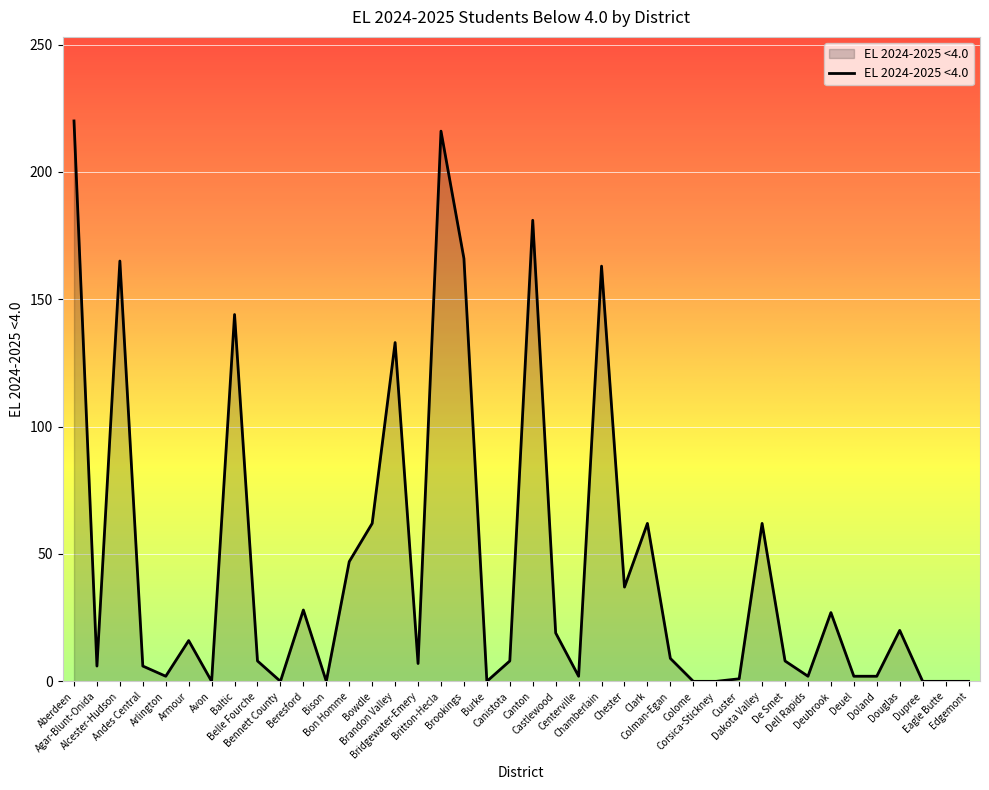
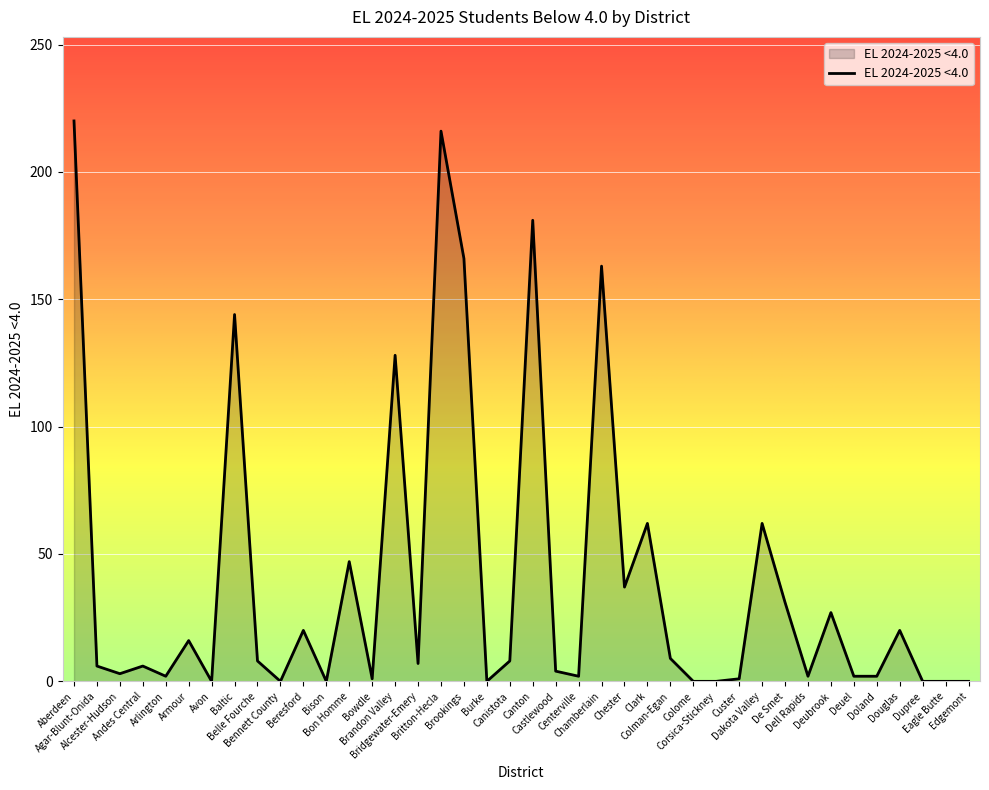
  {
    "Aberdeen": 220,
    "Agar-Blunt-Onida": 6,
-   "Alcester-Hudson": 165,
+   "Alcester-Hudson": 3,
    "Andes Central": 6,
    "Arlington": 2,
    "Armour": 16,
    "Avon": 0,
    "Baltic": 144,
    "Belle Fourche": 8,
    "Bennett County": 0,
-   "Beresford": 28,
+   "Beresford": 20,
    "Bison": 0,
    "Bon Homme": 47,
-   "Bowdle": 62,
-   "Brandon Valley": 133,
+   "Bowdle": 1,
+   "Brandon Valley": 128,
    "Bridgewater-Emery": 7,
    "Britton-Hecla": 216,
    "Brookings": 166,
    "Burke": 0,
    "Canistota": 8,
    "Canton": 181,
-   "Castlewood": 19,
+   "Castlewood": 4,
    "Centerville": 2,
    "Chamberlain": 163,
    "Chester": 37,
    "Clark": 62,
    "Colman-Egan": 9,
    "Colome": 0,
    "Corsica-Stickney": 0,
    "Custer": 1,
    "Dakota Valley": 62,
-   "De Smet": 8,
+   "De Smet": 31,
    "Dell Rapids": 2,
    "Deubrook": 27,
    "Deuel": 2,
    "Doland": 2,
    "Douglas": 20,
    "Dupree": 0,
    "Eagle Butte": 0,
    "Edgemont": 0
  }
